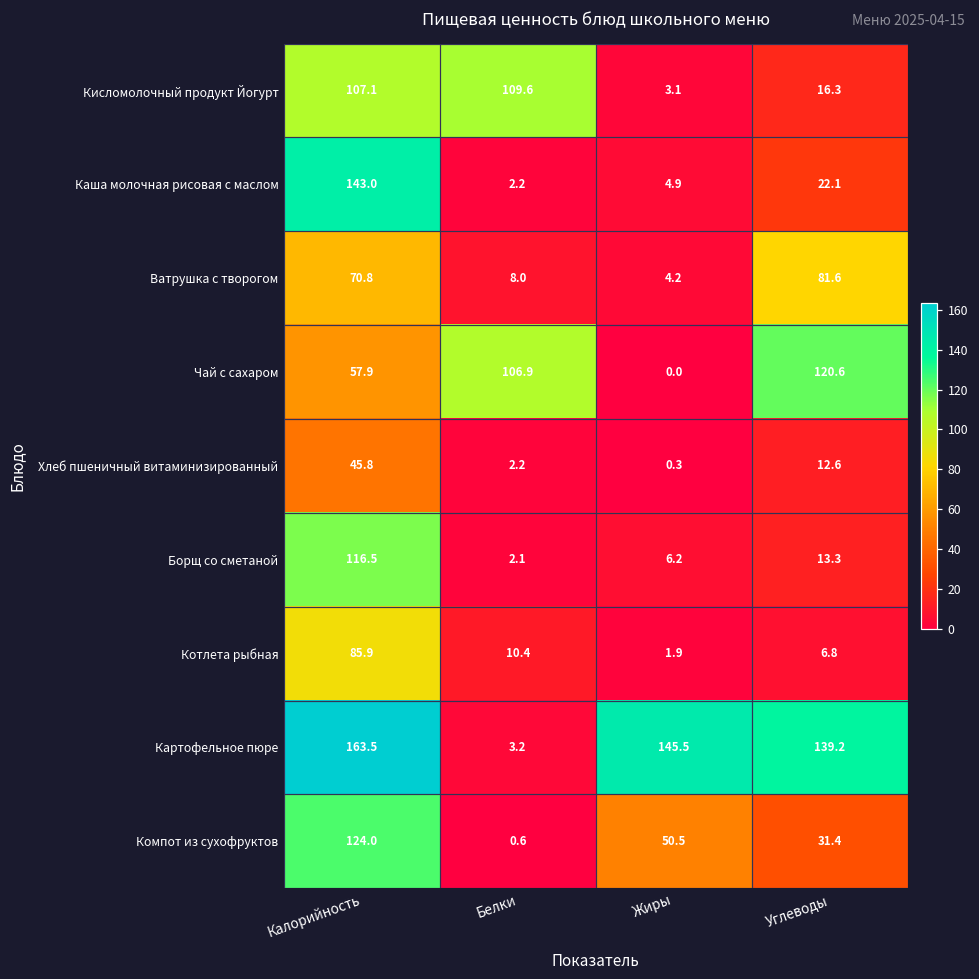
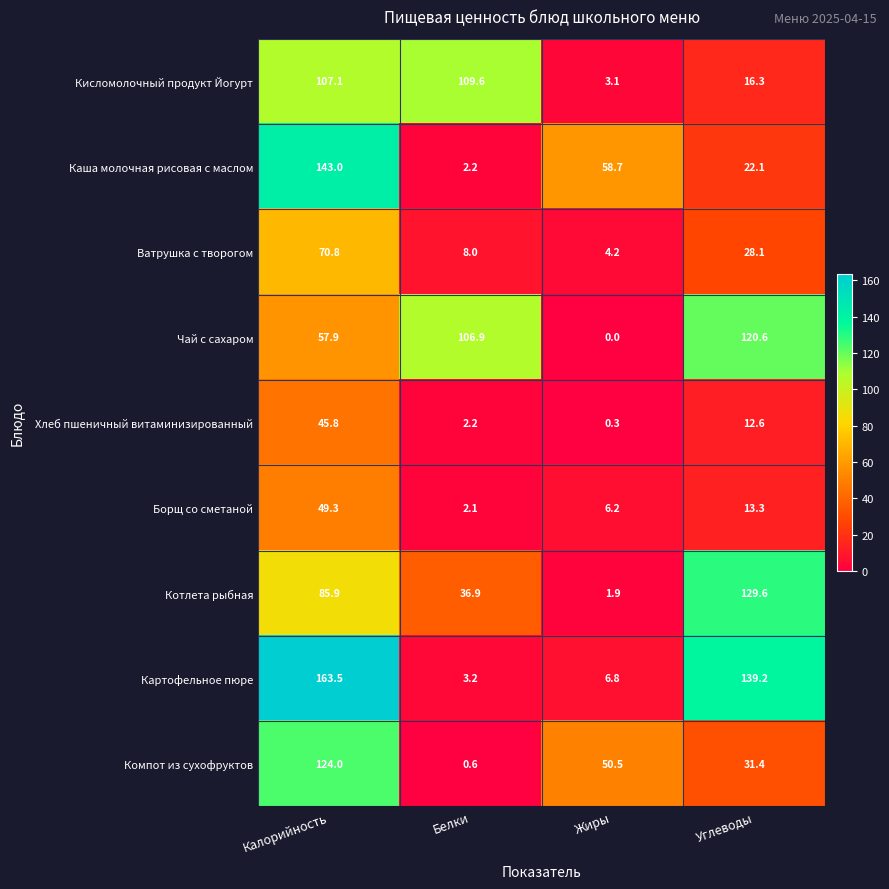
  {
    "Кисломолочный продукт Йогурт": {
      "Калорийность": 107.1,
      "Белки": 109.6,
      "Жиры": 3.1,
      "Углеводы": 16.3
    },
    "Каша молочная рисовая с маслом": {
      "Калорийность": 143.0,
      "Белки": 2.2,
-     "Жиры": 4.9,
+     "Жиры": 58.7,
      "Углеводы": 22.1
    },
    "Ватрушка с творогом": {
      "Калорийность": 70.8,
      "Белки": 8.0,
      "Жиры": 4.2,
-     "Углеводы": 81.6
+     "Углеводы": 28.1
    },
    "Чай с сахаром": {
      "Калорийность": 57.9,
      "Белки": 106.9,
      "Жиры": 0.0,
      "Углеводы": 120.6
    },
    "Хлеб пшеничный витаминизированный": {
      "Калорийность": 45.8,
      "Белки": 2.2,
      "Жиры": 0.3,
      "Углеводы": 12.6
    },
    "Борщ со сметаной": {
-     "Калорийность": 116.5,
+     "Калорийность": 49.3,
      "Белки": 2.1,
      "Жиры": 6.2,
      "Углеводы": 13.3
    },
    "Котлета рыбная": {
      "Калорийность": 85.9,
-     "Белки": 10.4,
+     "Белки": 36.9,
      "Жиры": 1.9,
-     "Углеводы": 6.8
+     "Углеводы": 129.6
    },
    "Картофельное пюре": {
      "Калорийность": 163.5,
      "Белки": 3.2,
-     "Жиры": 145.5,
+     "Жиры": 6.8,
      "Углеводы": 139.2
    },
    "Компот из сухофруктов": {
      "Калорийность": 124.0,
      "Белки": 0.6,
      "Жиры": 50.5,
      "Углеводы": 31.4
    }
  }
